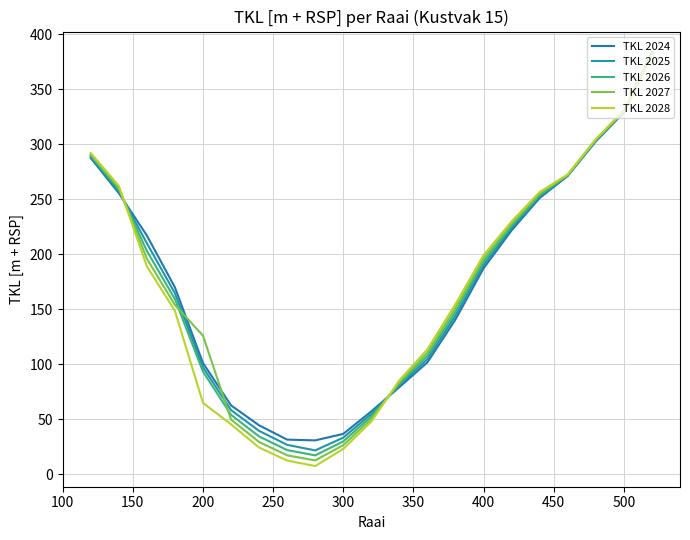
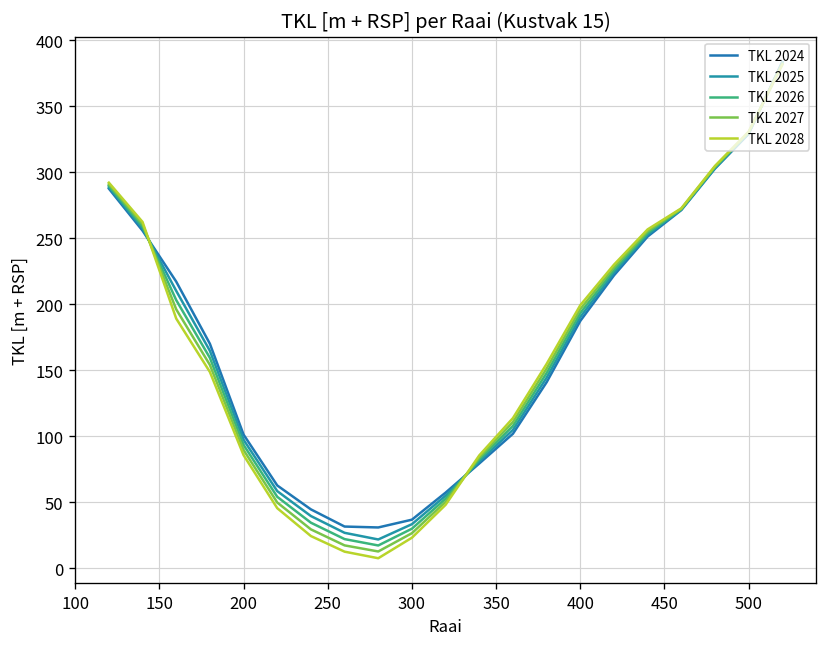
  {
    "TKL 2027": {
-     "200": 126,
+     "200": 89,
      "300": 26,
      "400": 196
    },
    "TKL 2028": {
-     "200": 65,
+     "200": 86,
      "300": 23,
      "400": 199
    }
  }
